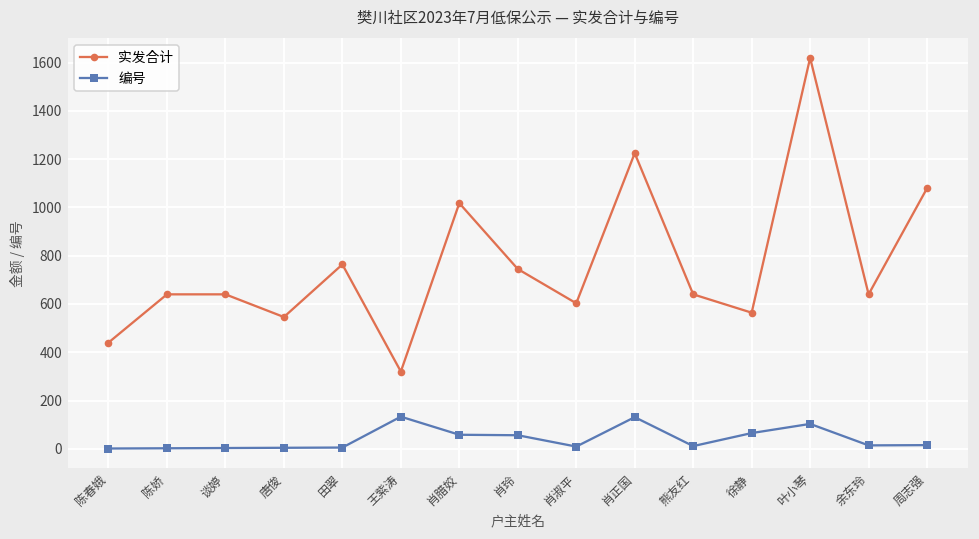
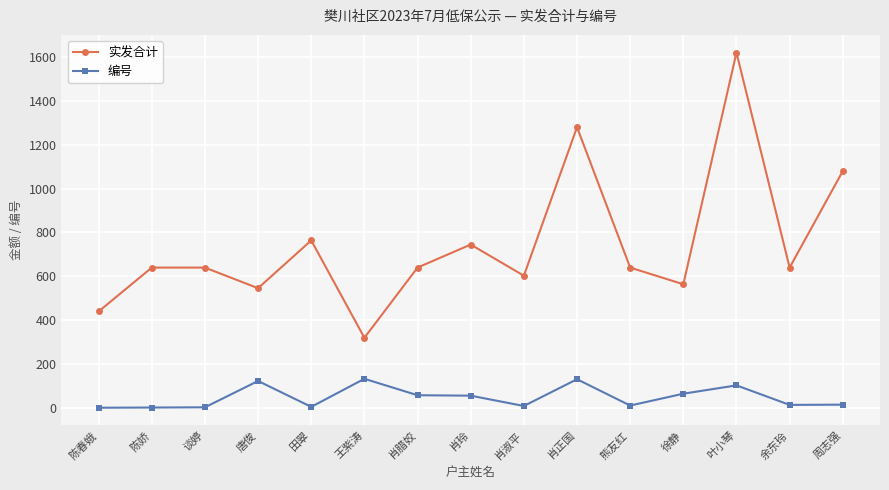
  {
    "实发合计": {
      "陈春娥": 440,
      "陈娇": 640,
      "谈婷": 640,
      "唐俊": 550,
      "田翠": 760,
      "王紫涛": 320,
-     "肖腊姣": 1020,
+     "肖腊姣": 640,
      "肖玲": 750,
      "肖淑平": 600,
-     "肖正国": 1230,
+     "肖正国": 1280,
      "熊友红": 640,
      "徐静": 560,
      "叶小琴": 1620,
      "余东玲": 640,
      "周志强": 1080
    },
    "编号": {
      "陈春娥": 0,
      "陈娇": 0,
      "谈婷": 0,
-     "唐俊": 0,
+     "唐俊": 120,
      "田翠": 10,
      "王紫涛": 130,
      "肖腊姣": 60,
      "肖玲": 60,
      "肖淑平": 10,
      "肖正国": 130,
      "熊友红": 10,
      "徐静": 70,
      "叶小琴": 100,
      "余东玲": 10,
      "周志强": 20
    }
  }
